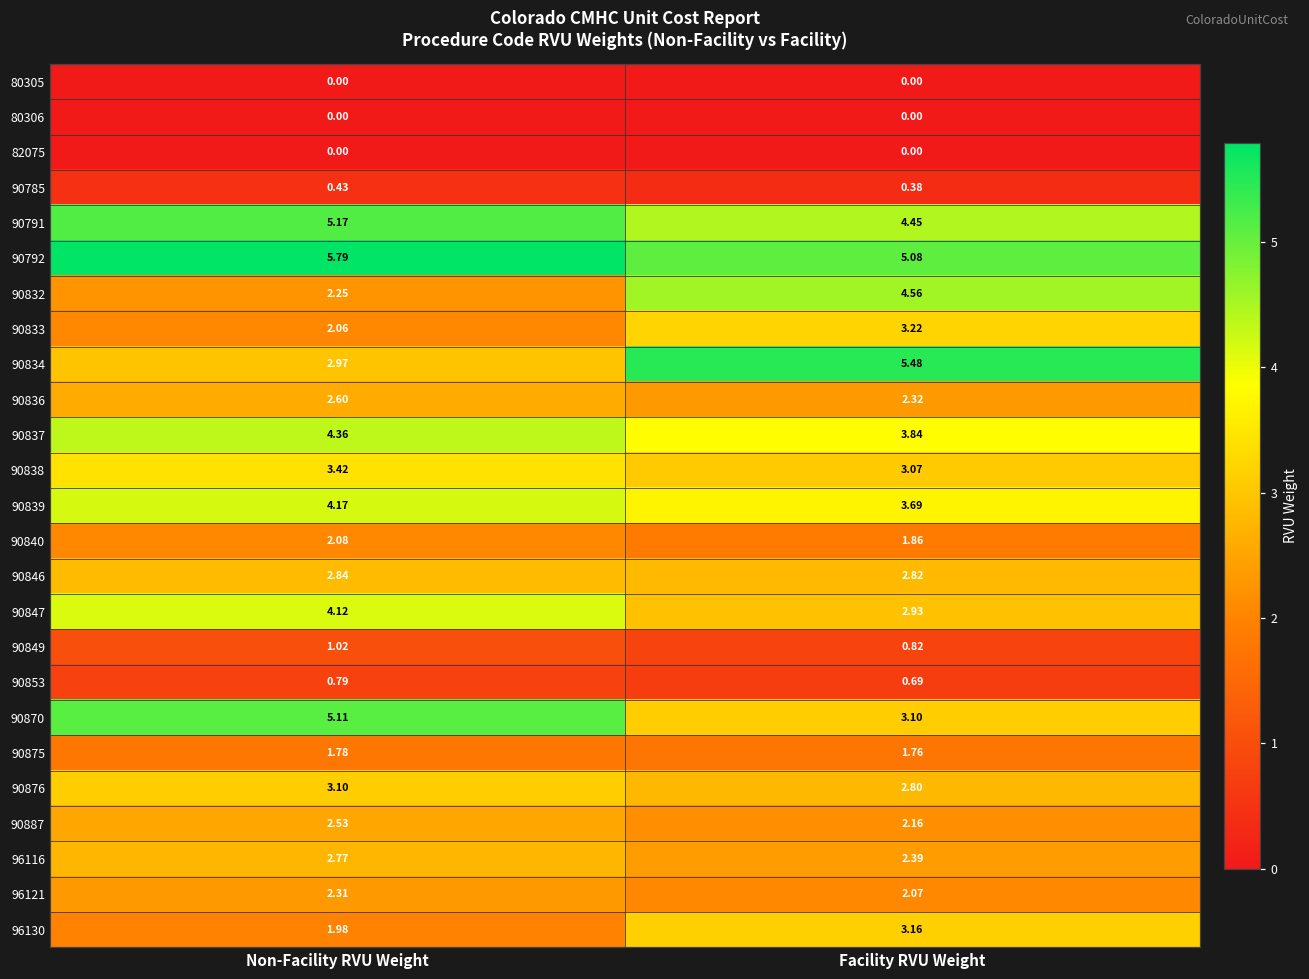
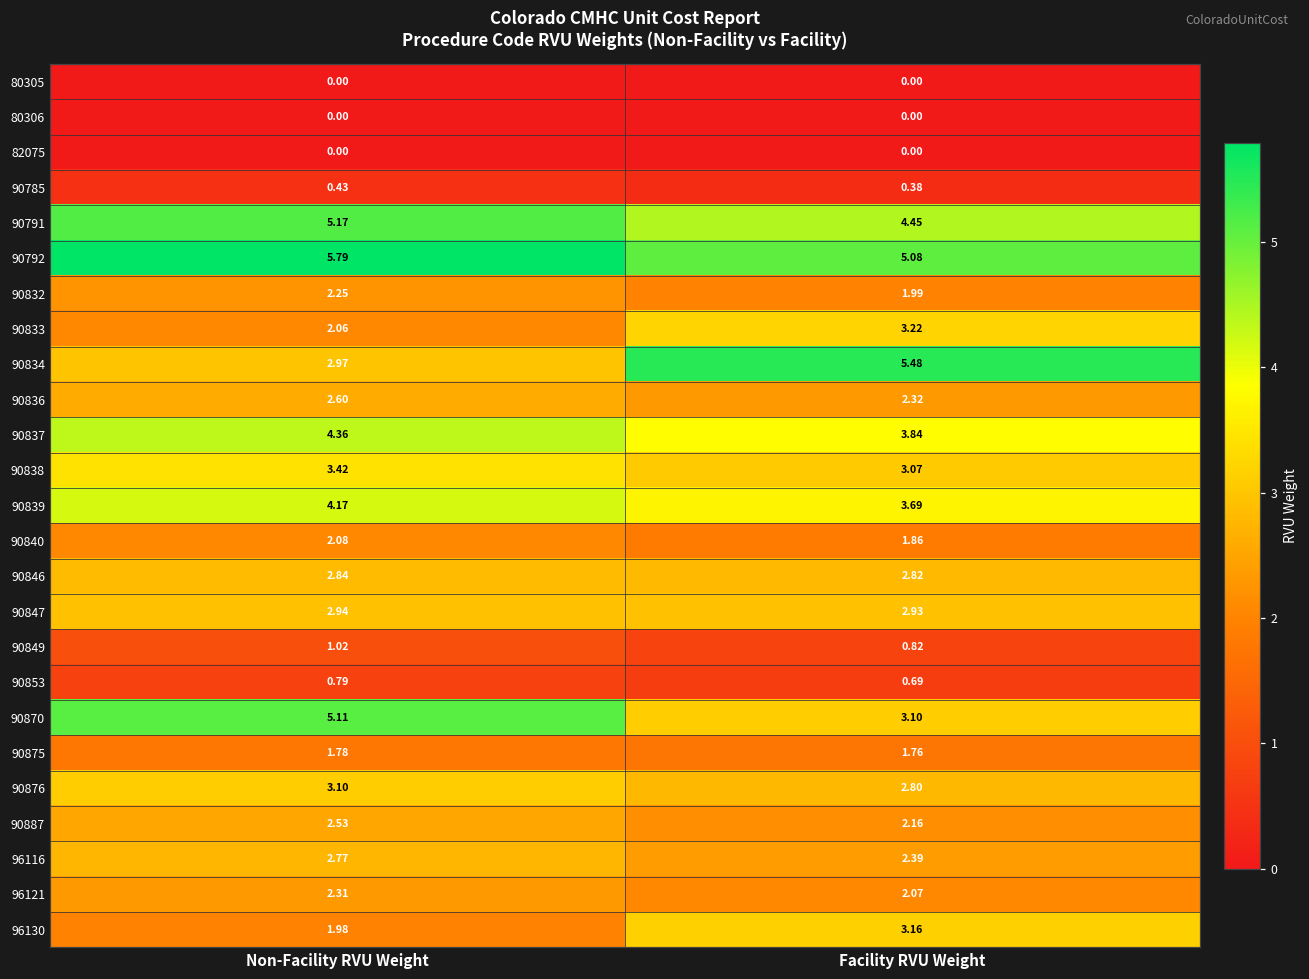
  {
    "80305": {
      "Non-Facility RVU Weight": 0.00,
      "Facility RVU Weight": 0.00
    },
    "80306": {
      "Non-Facility RVU Weight": 0.00,
      "Facility RVU Weight": 0.00
    },
    "82075": {
      "Non-Facility RVU Weight": 0.00,
      "Facility RVU Weight": 0.00
    },
    "90785": {
      "Non-Facility RVU Weight": 0.43,
      "Facility RVU Weight": 0.38
    },
    "90791": {
      "Non-Facility RVU Weight": 5.17,
      "Facility RVU Weight": 4.45
    },
    "90792": {
      "Non-Facility RVU Weight": 5.79,
      "Facility RVU Weight": 5.08
    },
    "90832": {
      "Non-Facility RVU Weight": 2.25,
-     "Facility RVU Weight": 4.56
+     "Facility RVU Weight": 1.99
    },
    "90833": {
      "Non-Facility RVU Weight": 2.06,
      "Facility RVU Weight": 3.22
    },
    "90834": {
      "Non-Facility RVU Weight": 2.97,
      "Facility RVU Weight": 5.48
    },
    "90836": {
      "Non-Facility RVU Weight": 2.60,
      "Facility RVU Weight": 2.32
    },
    "90837": {
      "Non-Facility RVU Weight": 4.36,
      "Facility RVU Weight": 3.84
    },
    "90838": {
      "Non-Facility RVU Weight": 3.42,
      "Facility RVU Weight": 3.07
    },
    "90839": {
      "Non-Facility RVU Weight": 4.17,
      "Facility RVU Weight": 3.69
    },
    "90840": {
      "Non-Facility RVU Weight": 2.08,
      "Facility RVU Weight": 1.86
    },
    "90846": {
      "Non-Facility RVU Weight": 2.84,
      "Facility RVU Weight": 2.82
    },
    "90847": {
-     "Non-Facility RVU Weight": 4.12,
+     "Non-Facility RVU Weight": 2.94,
      "Facility RVU Weight": 2.93
    },
    "90849": {
      "Non-Facility RVU Weight": 1.02,
      "Facility RVU Weight": 0.82
    },
    "90853": {
      "Non-Facility RVU Weight": 0.79,
      "Facility RVU Weight": 0.69
    },
    "90870": {
      "Non-Facility RVU Weight": 5.11,
      "Facility RVU Weight": 3.10
    },
    "90875": {
      "Non-Facility RVU Weight": 1.78,
      "Facility RVU Weight": 1.76
    },
    "90876": {
      "Non-Facility RVU Weight": 3.10,
      "Facility RVU Weight": 2.80
    },
    "90887": {
      "Non-Facility RVU Weight": 2.53,
      "Facility RVU Weight": 2.16
    },
    "96116": {
      "Non-Facility RVU Weight": 2.77,
      "Facility RVU Weight": 2.39
    },
    "96121": {
      "Non-Facility RVU Weight": 2.31,
      "Facility RVU Weight": 2.07
    },
    "96130": {
      "Non-Facility RVU Weight": 1.98,
      "Facility RVU Weight": 3.16
    }
  }
